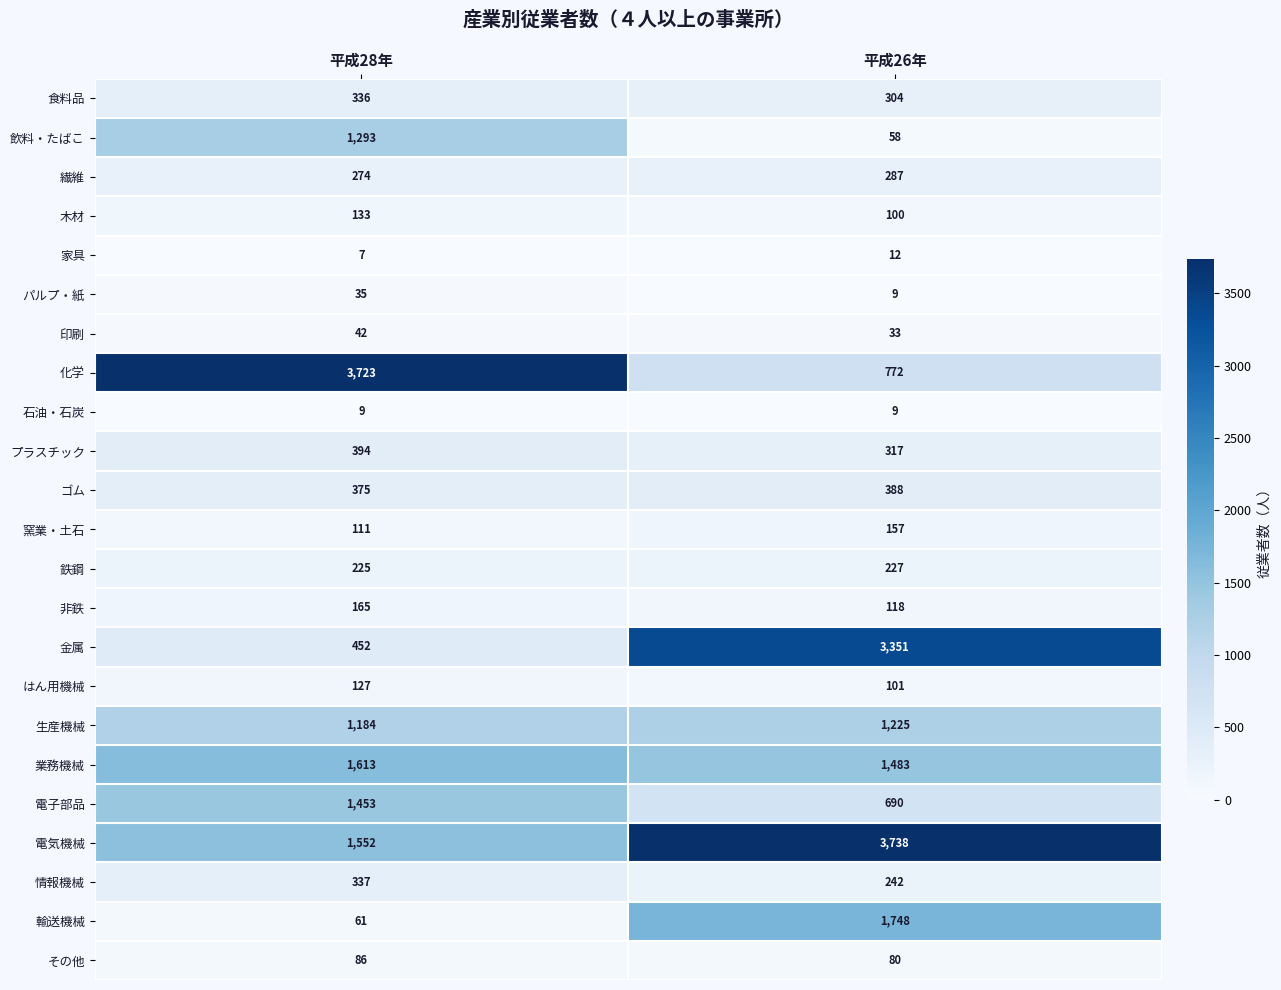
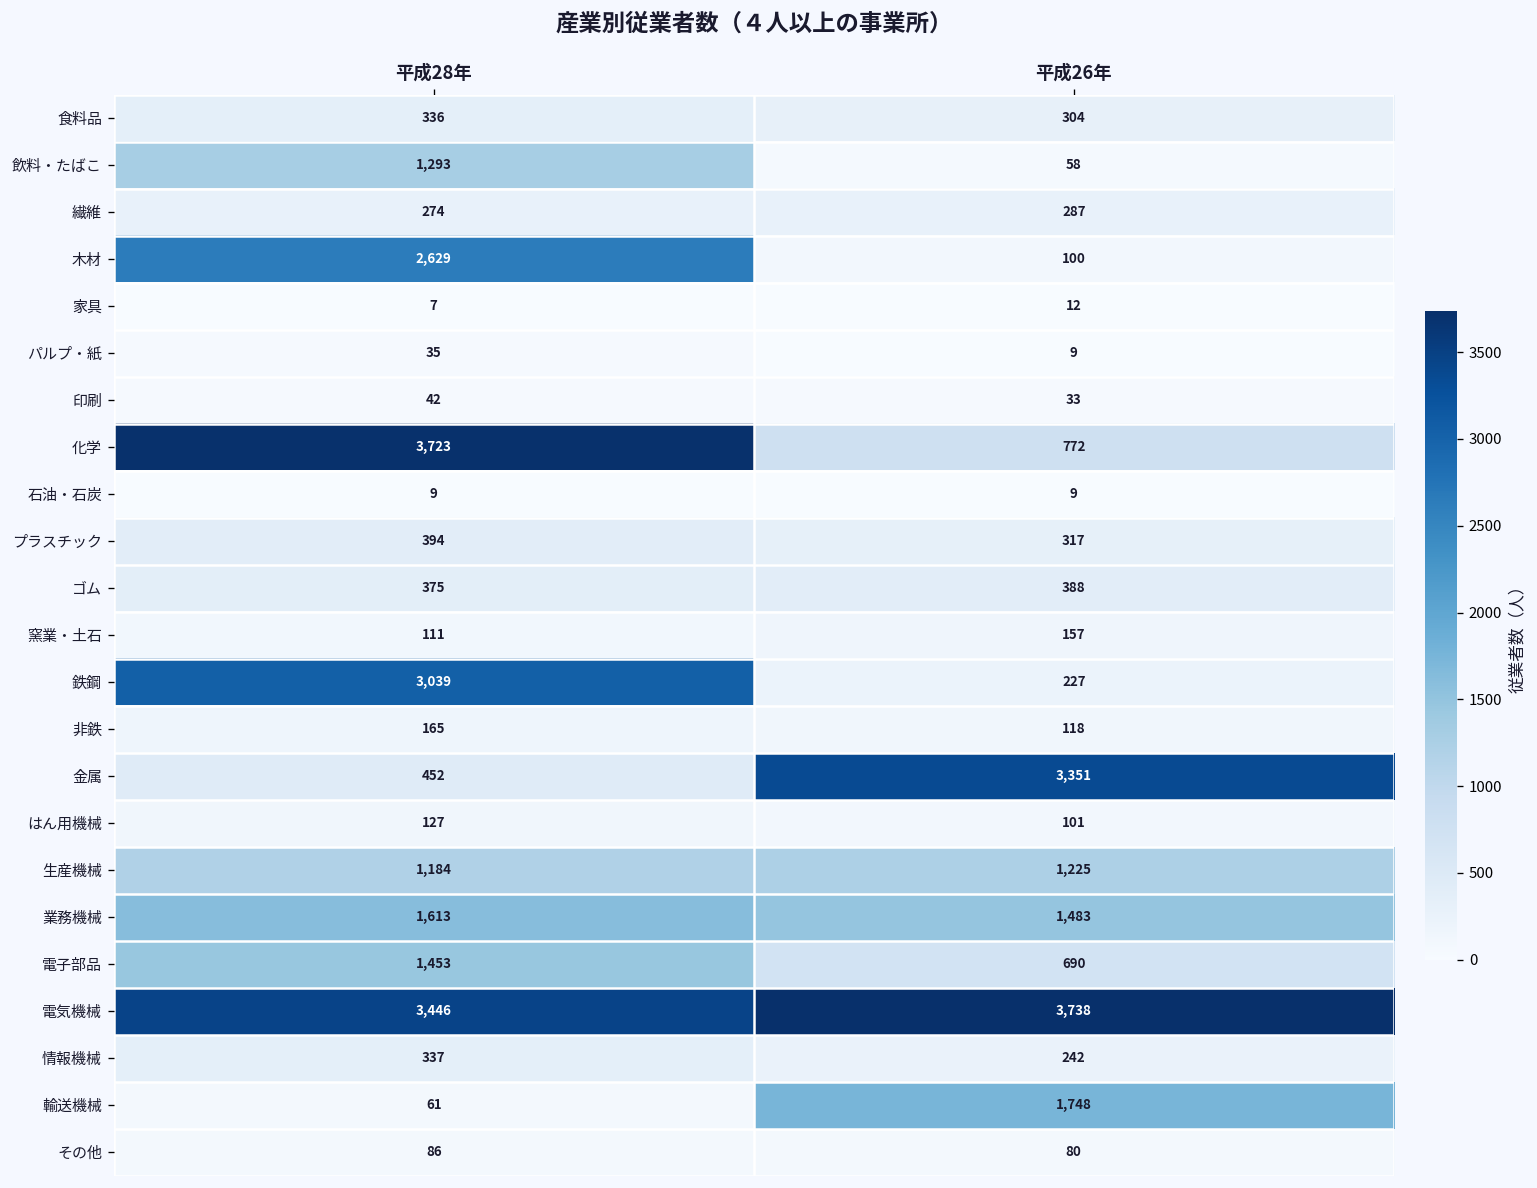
  {
    "食料品": {
      "平成28年": "336",
      "平成26年": "304"
    },
    "飲料・たばこ": {
      "平成28年": "1,293",
      "平成26年": "58"
    },
    "繊維": {
      "平成28年": "274",
      "平成26年": "287"
    },
    "木材": {
-     "平成28年": "133",
+     "平成28年": "2,629",
      "平成26年": "100"
    },
    "家具": {
      "平成28年": "7",
      "平成26年": "12"
    },
    "パルプ・紙": {
      "平成28年": "35",
      "平成26年": "9"
    },
    "印刷": {
      "平成28年": "42",
      "平成26年": "33"
    },
    "化学": {
      "平成28年": "3,723",
      "平成26年": "772"
    },
    "石油・石炭": {
      "平成28年": "9",
      "平成26年": "9"
    },
    "プラスチック": {
      "平成28年": "394",
      "平成26年": "317"
    },
    "ゴム": {
      "平成28年": "375",
      "平成26年": "388"
    },
    "窯業・土石": {
      "平成28年": "111",
      "平成26年": "157"
    },
    "鉄鋼": {
-     "平成28年": "225",
+     "平成28年": "3,039",
      "平成26年": "227"
    },
    "非鉄": {
      "平成28年": "165",
      "平成26年": "118"
    },
    "金属": {
      "平成28年": "452",
      "平成26年": "3,351"
    },
    "はん用機械": {
      "平成28年": "127",
      "平成26年": "101"
    },
    "生産機械": {
      "平成28年": "1,184",
      "平成26年": "1,225"
    },
    "業務機械": {
      "平成28年": "1,613",
      "平成26年": "1,483"
    },
    "電子部品": {
      "平成28年": "1,453",
      "平成26年": "690"
    },
    "電気機械": {
-     "平成28年": "1,552",
+     "平成28年": "3,446",
      "平成26年": "3,738"
    },
    "情報機械": {
      "平成28年": "337",
      "平成26年": "242"
    },
    "輸送機械": {
      "平成28年": "61",
      "平成26年": "1,748"
    },
    "その他": {
      "平成28年": "86",
      "平成26年": "80"
    }
  }
